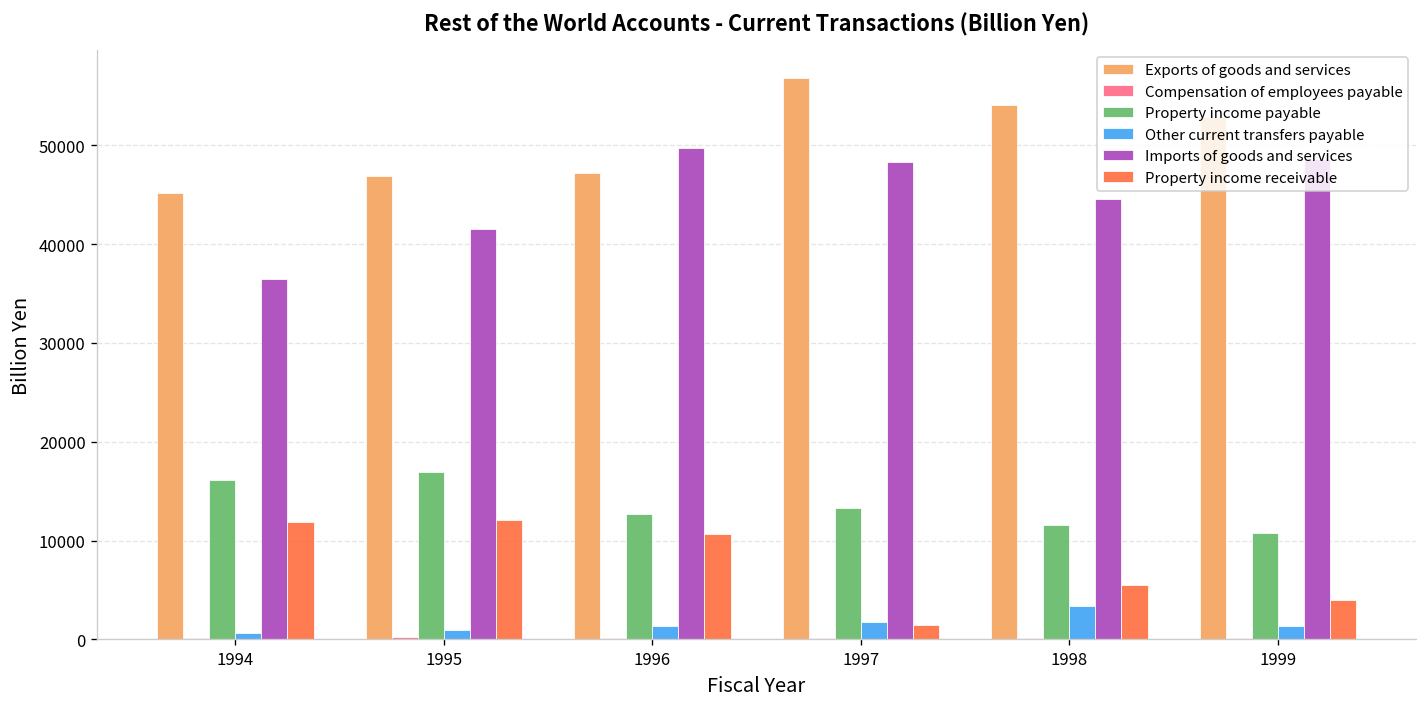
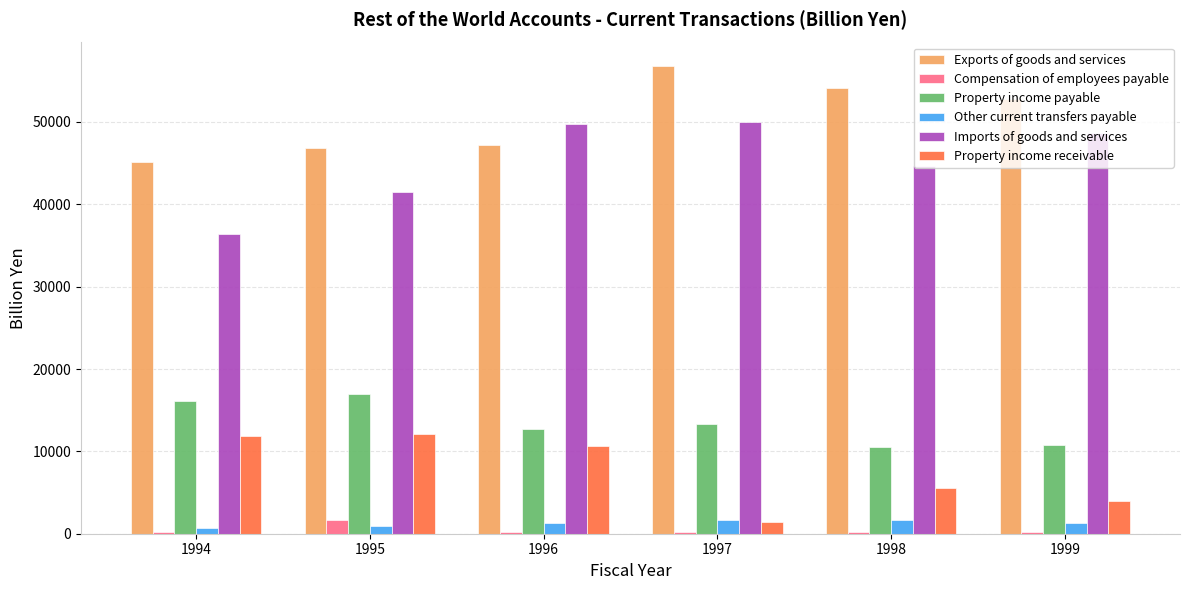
  {
    "Exports of goods and services": {
      "1994": 45000,
      "1995": 47000,
      "1996": 47000,
      "1997": 57000,
      "1998": 54000
    },
    "Compensation of employees payable": {
-     "1995": 0
+     "1995": 2000
    },
    "Property income payable": {
      "1994": 16000,
      "1995": 17000,
      "1996": 13000,
      "1997": 13000,
-     "1998": 12000,
+     "1998": 10000,
      "1999": 11000
    },
    "Other current transfers payable": {
      "1994": 1000,
      "1995": 1000,
      "1996": 1000,
      "1997": 2000,
-     "1998": 3000,
+     "1998": 2000,
      "1999": 1000
    },
    "Imports of goods and services": {
      "1994": 36000,
      "1995": 41000,
      "1996": 50000,
-     "1997": 48000
+     "1997": 50000
    },
    "Property income receivable": {
      "1994": 12000,
      "1995": 12000,
      "1996": 11000,
      "1997": 1000,
      "1998": 6000,
      "1999": 4000
    }
  }
